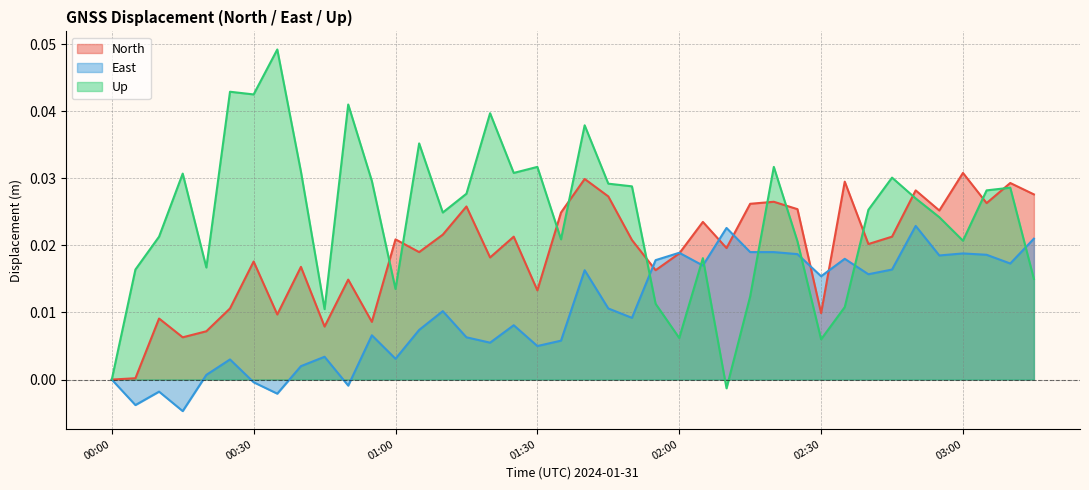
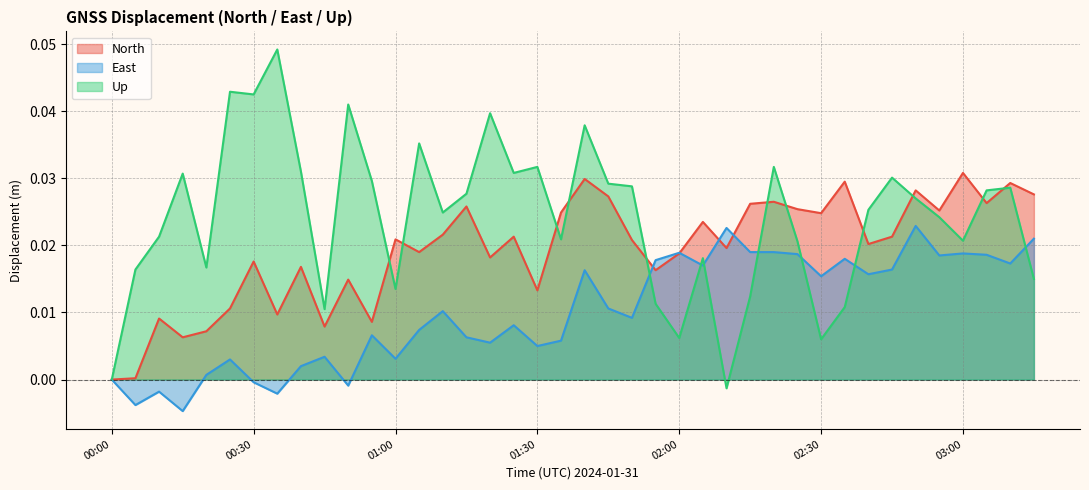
  {
    "North": {
      "00:30": 0.018,
      "01:00": 0.021,
      "01:30": 0.013,
-     "02:30": 0.010,
+     "02:30": 0.025,
      "03:00": 0.031
    }
  }
